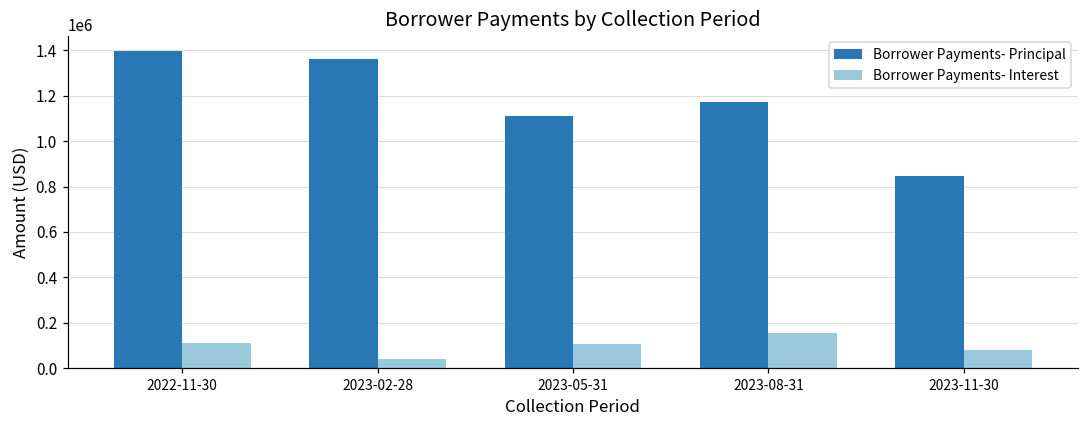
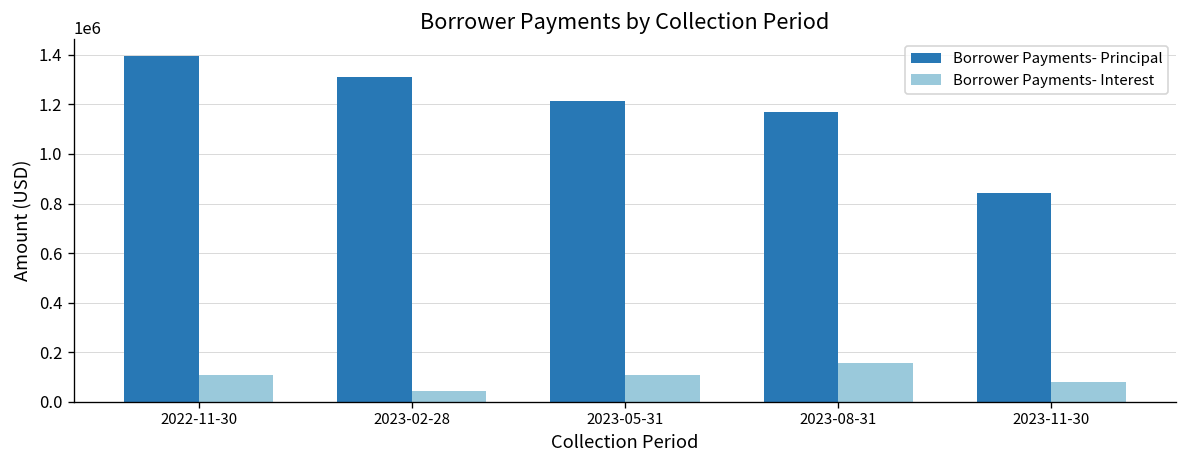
  {
    "Borrower Payments- Principal": {
      "2022-11-30": 1400000,
-     "2023-02-28": 1360000,
-     "2023-05-31": 1110000,
+     "2023-02-28": 1310000,
+     "2023-05-31": 1210000,
      "2023-08-31": 1170000,
      "2023-11-30": 840000
    },
    "Borrower Payments- Interest": {
      "2022-11-30": 110000,
      "2023-02-28": 40000,
      "2023-05-31": 110000,
      "2023-08-31": 160000,
      "2023-11-30": 80000
    }
  }
